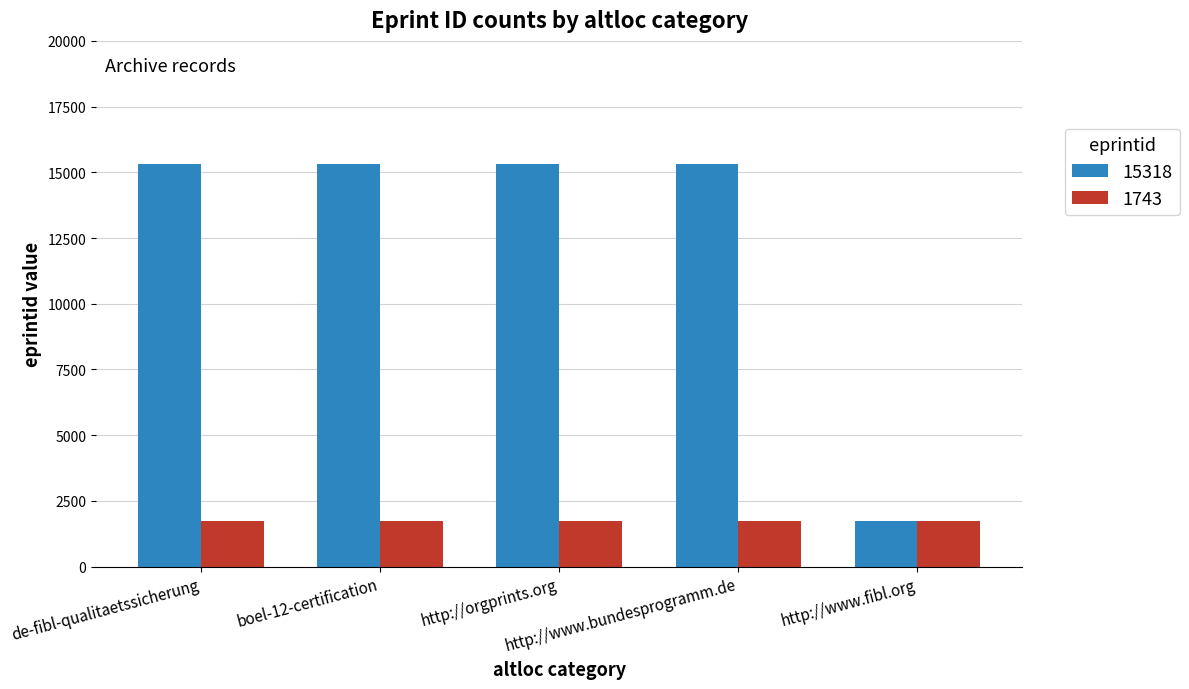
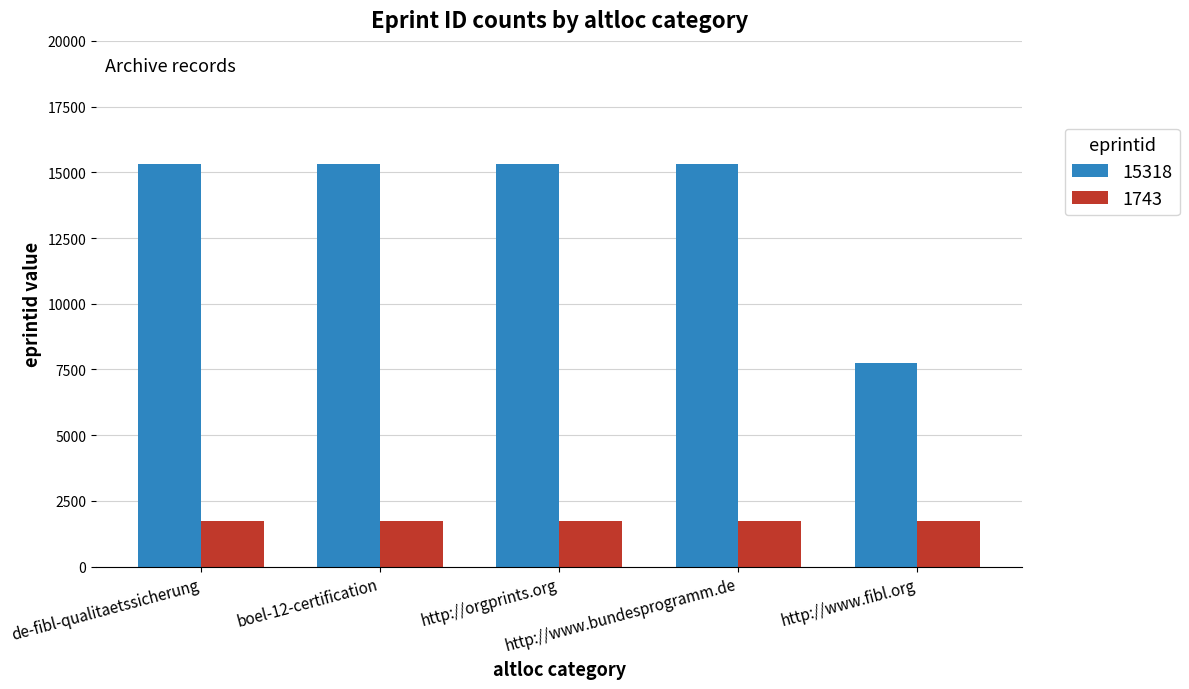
  {
    "15318": {
      "de-fibl-qualitaetssicherung": 15300,
      "boel-12-certification": 15300,
      "http://orgprints.org": 15300,
      "http://www.bundesprogramm.de": 15300,
-     "http://www.fibl.org": 1700
+     "http://www.fibl.org": 7800
    },
    "1743": {
      "de-fibl-qualitaetssicherung": 1700,
      "boel-12-certification": 1700,
      "http://orgprints.org": 1700,
      "http://www.bundesprogramm.de": 1700,
      "http://www.fibl.org": 1700
    }
  }
